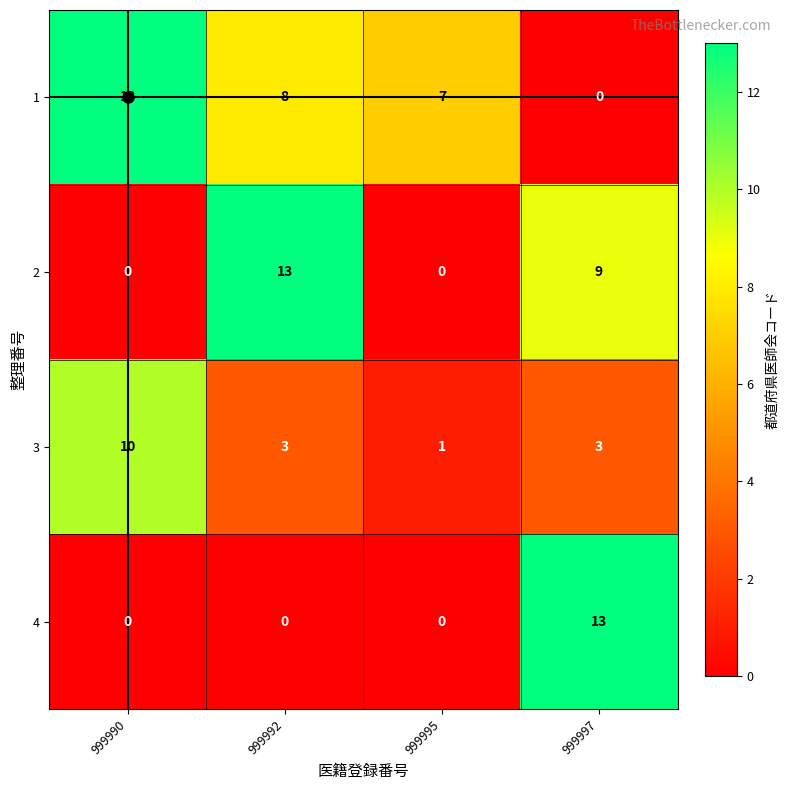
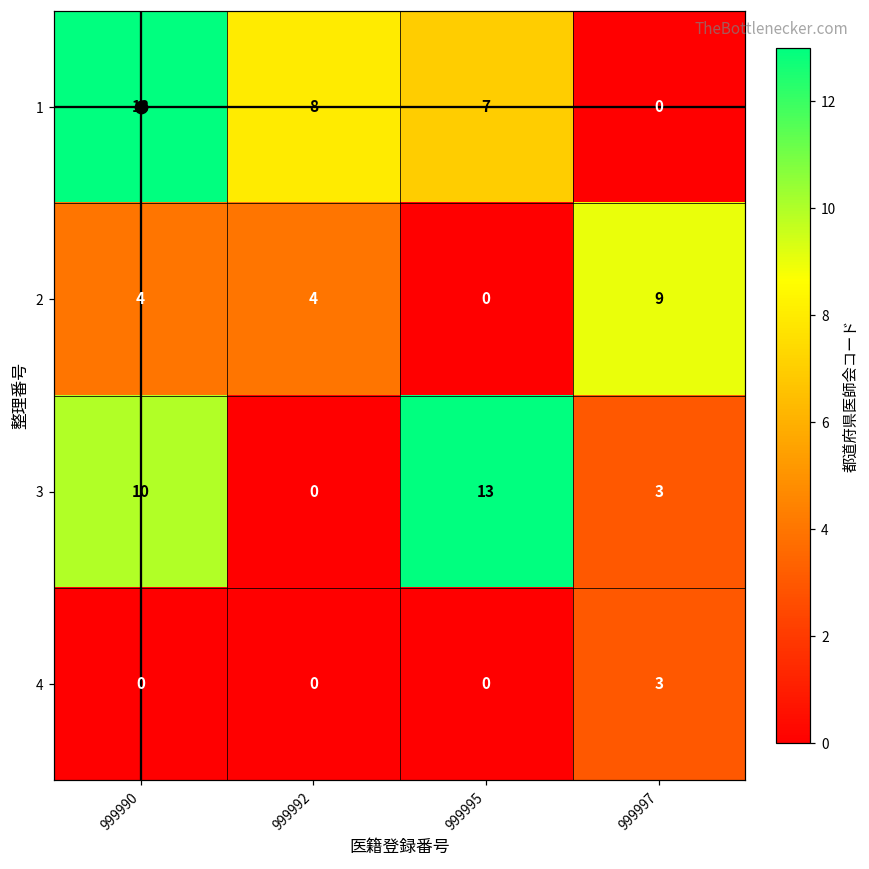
  {
    "1": {
      "999992": 8,
      "999995": 7,
      "999997": 0
    },
    "2": {
-     "999990": 0,
-     "999992": 13,
+     "999990": 4,
+     "999992": 4,
      "999995": 0,
      "999997": 9
    },
    "3": {
      "999990": 10,
-     "999992": 3,
-     "999995": 1,
+     "999992": 0,
+     "999995": 13,
      "999997": 3
    },
    "4": {
      "999990": 0,
      "999992": 0,
      "999995": 0,
-     "999997": 13
+     "999997": 3
    }
  }
